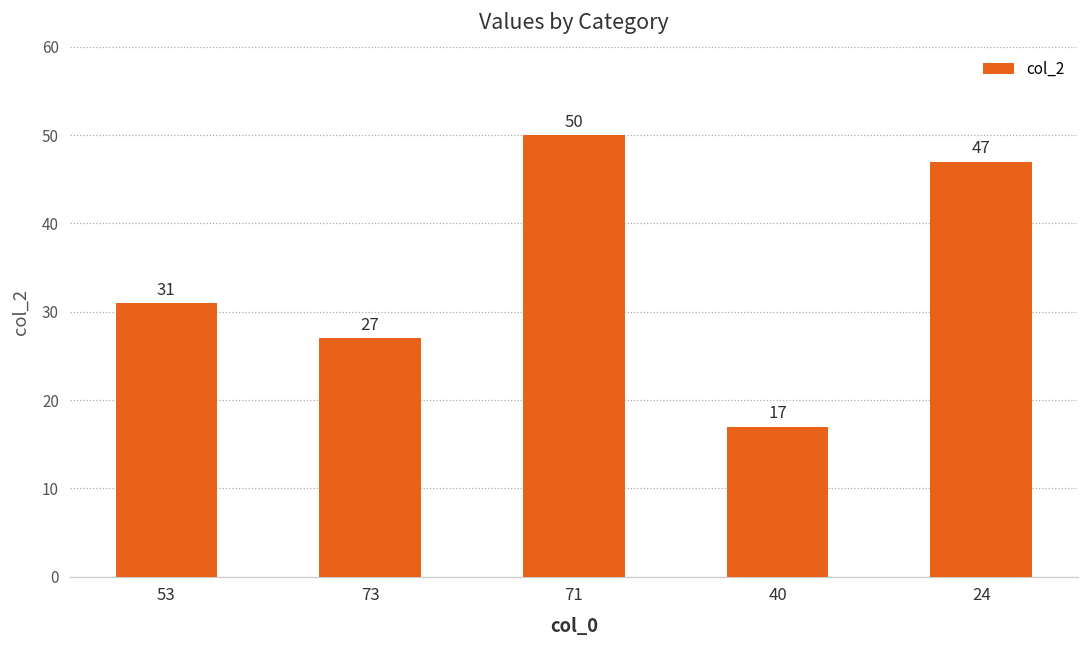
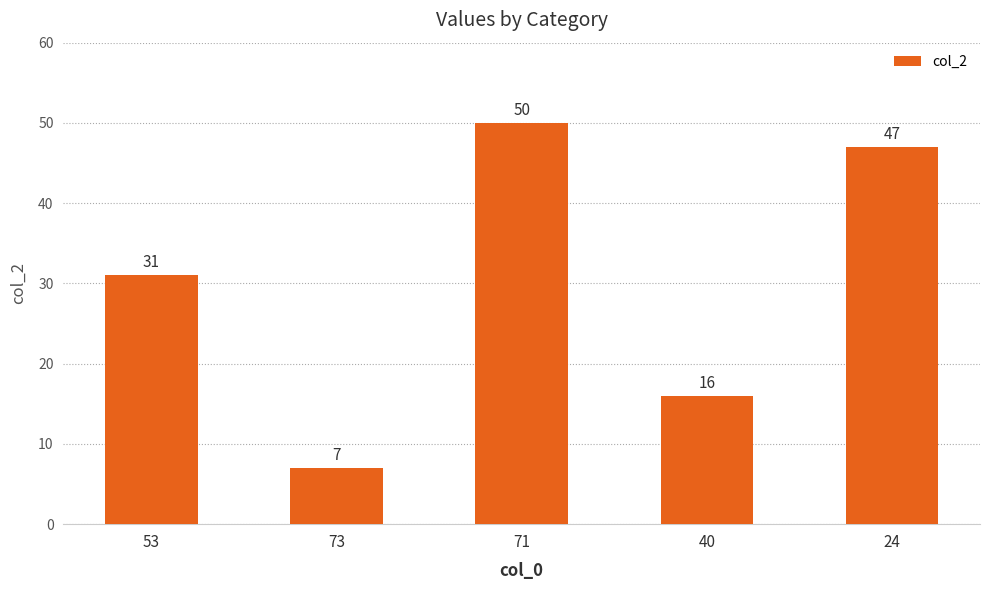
  {
    "53": 31,
-   "73": 27,
+   "73": 7,
    "71": 50,
-   "40": 17,
+   "40": 16,
    "24": 47
  }
